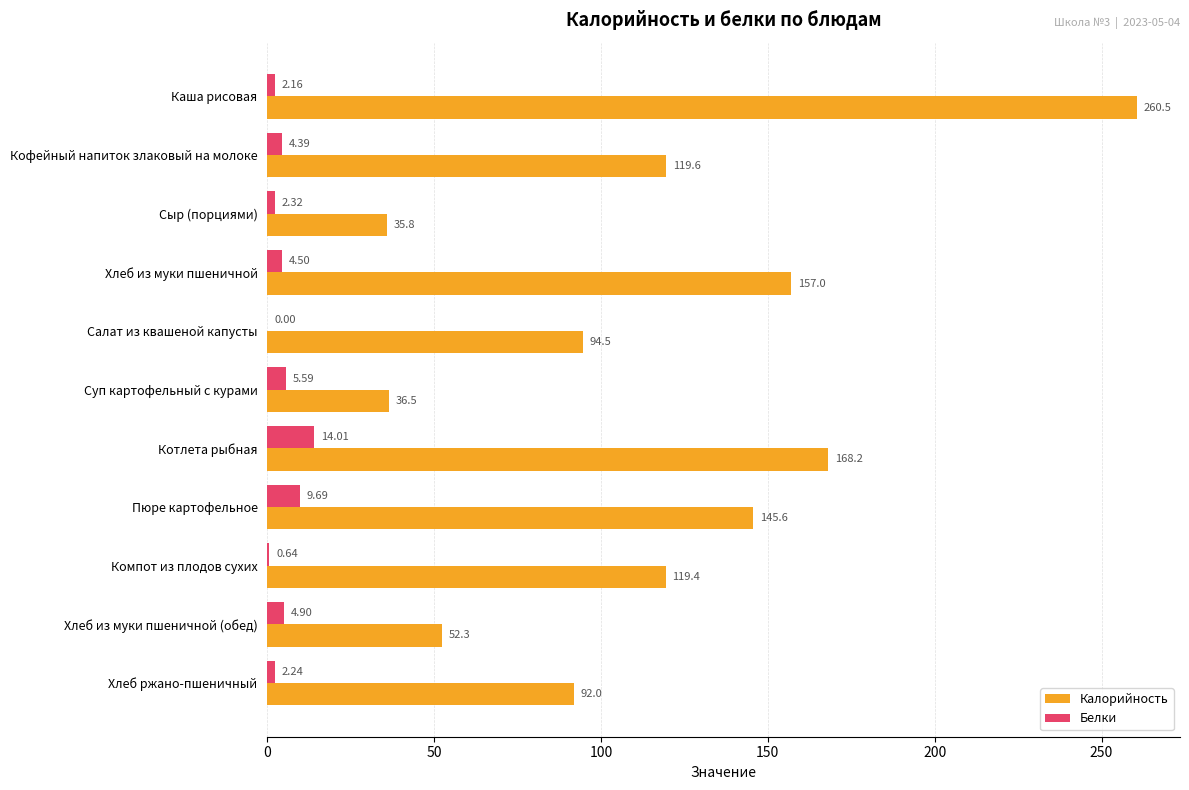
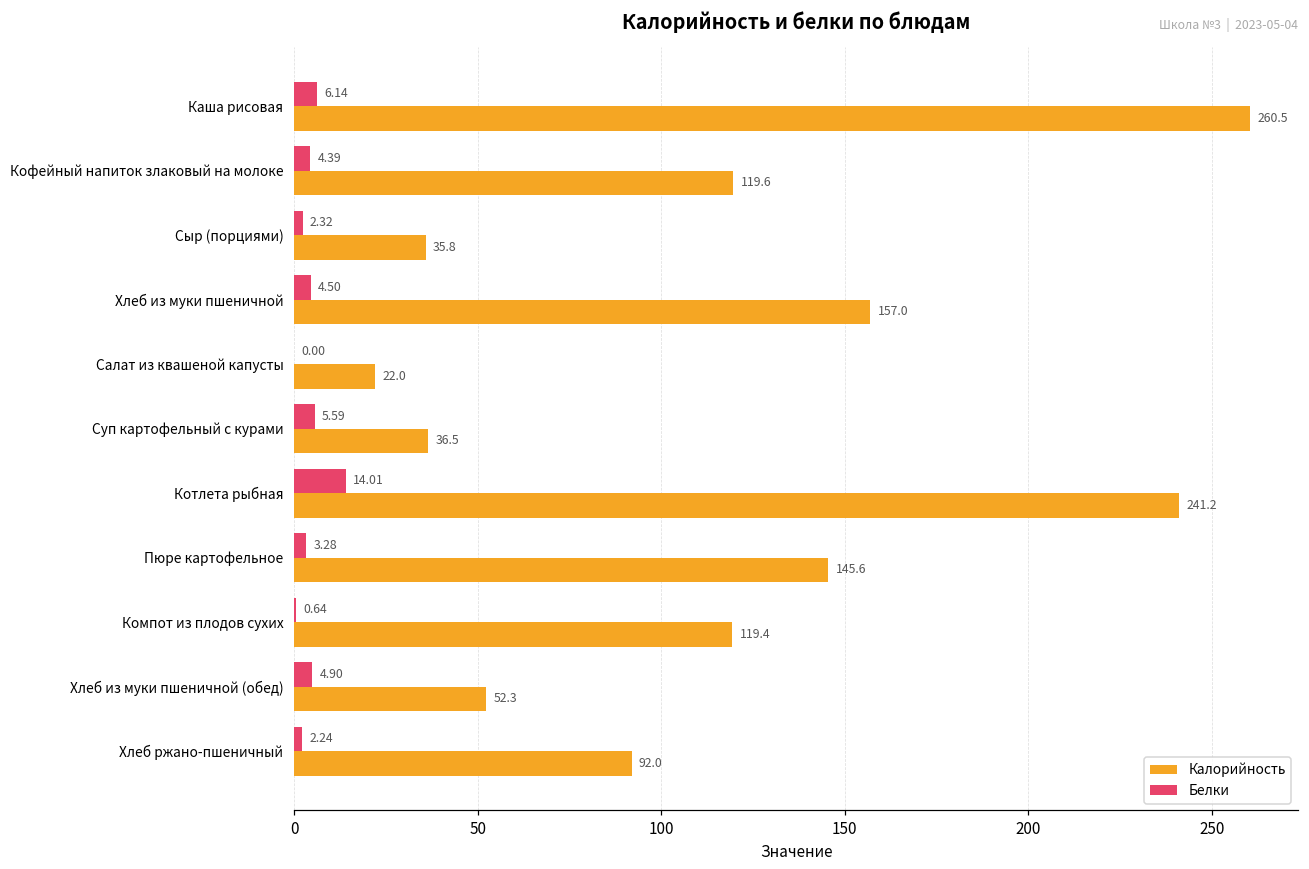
  {
    "Калорийность": {
      "Каша рисовая": 260.5,
      "Кофейный напиток злаковый на молоке": 119.6,
      "Сыр (порциями)": 35.8,
      "Хлеб из муки пшеничной": 157.0,
-     "Салат из квашеной капусты": 94.5,
+     "Салат из квашеной капусты": 22.0,
      "Суп картофельный с курами": 36.5,
-     "Котлета рыбная": 168.2,
+     "Котлета рыбная": 241.2,
      "Пюре картофельное": 145.6,
      "Компот из плодов сухих": 119.4,
      "Хлеб из муки пшеничной (обед)": 52.3,
      "Хлеб ржано-пшеничный": 92.0
    },
    "Белки": {
-     "Каша рисовая": 2.16,
+     "Каша рисовая": 6.14,
      "Кофейный напиток злаковый на молоке": 4.39,
      "Сыр (порциями)": 2.32,
      "Хлеб из муки пшеничной": 4.50,
      "Салат из квашеной капусты": 0.00,
      "Суп картофельный с курами": 5.59,
      "Котлета рыбная": 14.01,
-     "Пюре картофельное": 9.69,
+     "Пюре картофельное": 3.28,
      "Компот из плодов сухих": 0.64,
      "Хлеб из муки пшеничной (обед)": 4.90,
      "Хлеб ржано-пшеничный": 2.24
    }
  }
